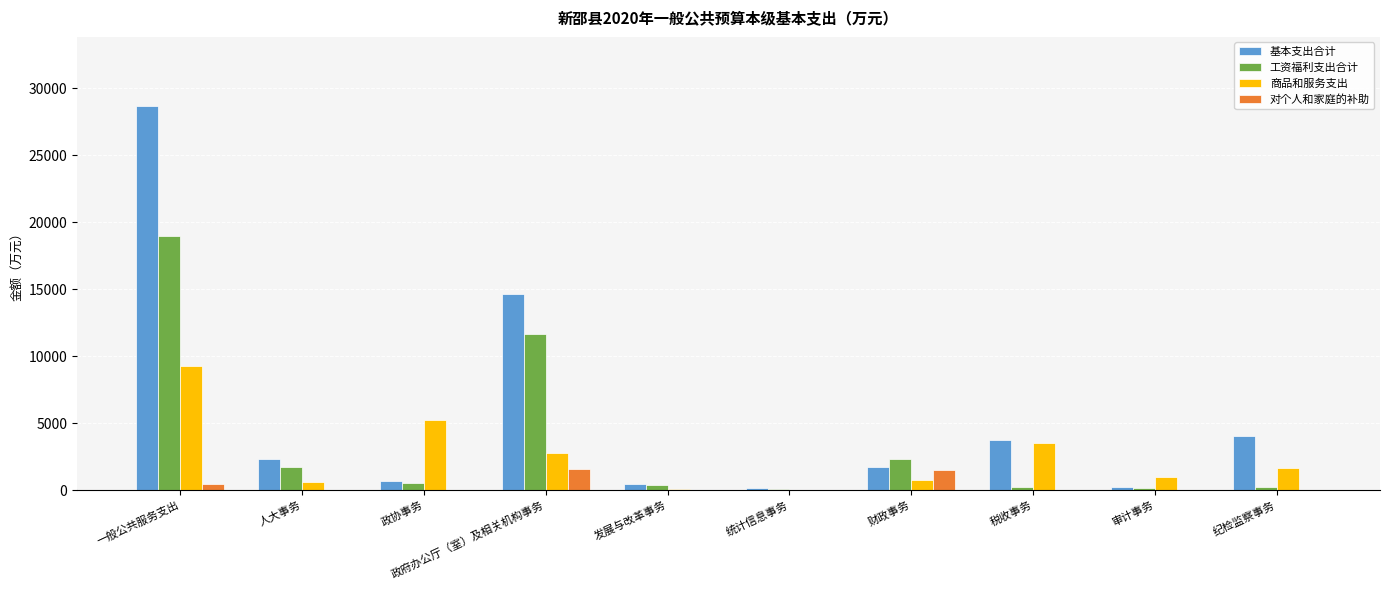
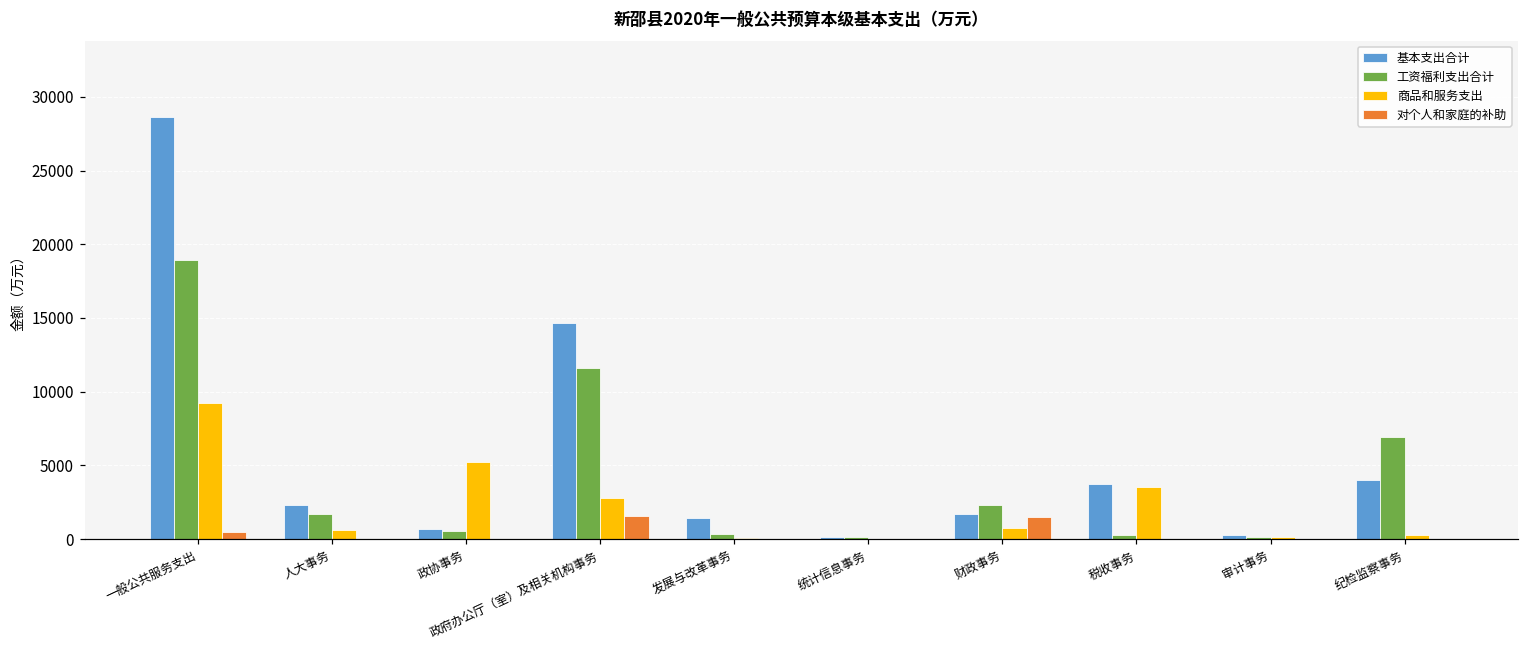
  {
    "基本支出合计": {
      "一般公共服务支出": 28700,
      "人大事务": 2300,
      "政协事务": 700,
      "政府办公厅（室）及相关机构事务": 14600,
-     "发展与改革事务": 500,
+     "发展与改革事务": 1400,
      "财政事务": 1700,
      "税收事务": 3800,
      "审计事务": 200,
      "纪检监察事务": 4000
    },
    "工资福利支出合计": {
      "一般公共服务支出": 19000,
      "人大事务": 1700,
      "政协事务": 600,
      "政府办公厅（室）及相关机构事务": 11600,
      "发展与改革事务": 400,
      "财政事务": 2300,
      "税收事务": 300,
-     "纪检监察事务": 300
+     "纪检监察事务": 6900
    },
    "商品和服务支出": {
      "一般公共服务支出": 9300,
      "人大事务": 600,
      "政协事务": 5200,
      "政府办公厅（室）及相关机构事务": 2800,
      "财政事务": 700,
      "税收事务": 3500,
-     "审计事务": 1000,
-     "纪检监察事务": 1600
+     "审计事务": 100,
+     "纪检监察事务": 200
    },
    "对个人和家庭的补助": {
      "一般公共服务支出": 400,
      "政府办公厅（室）及相关机构事务": 1600,
      "统计信息事务": 0,
      "财政事务": 1500,
      "税收事务": 0
    }
  }
